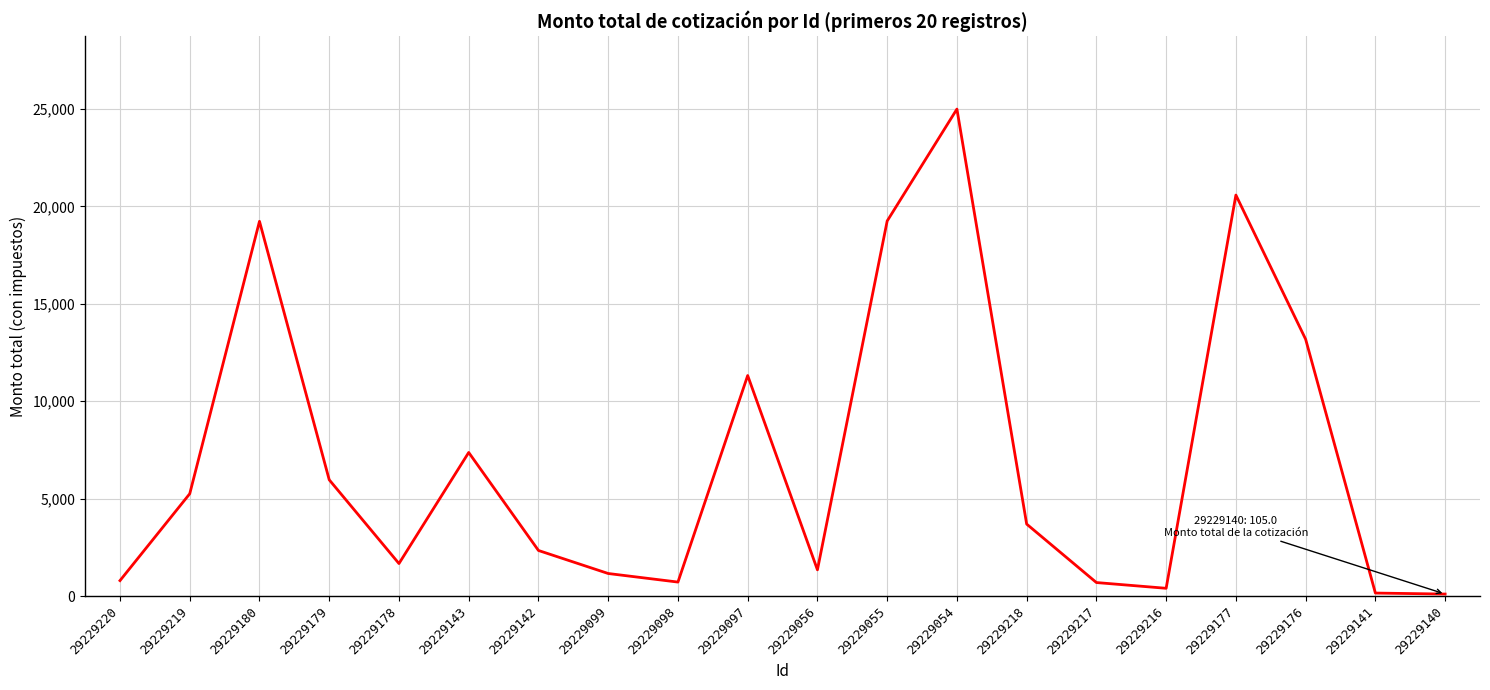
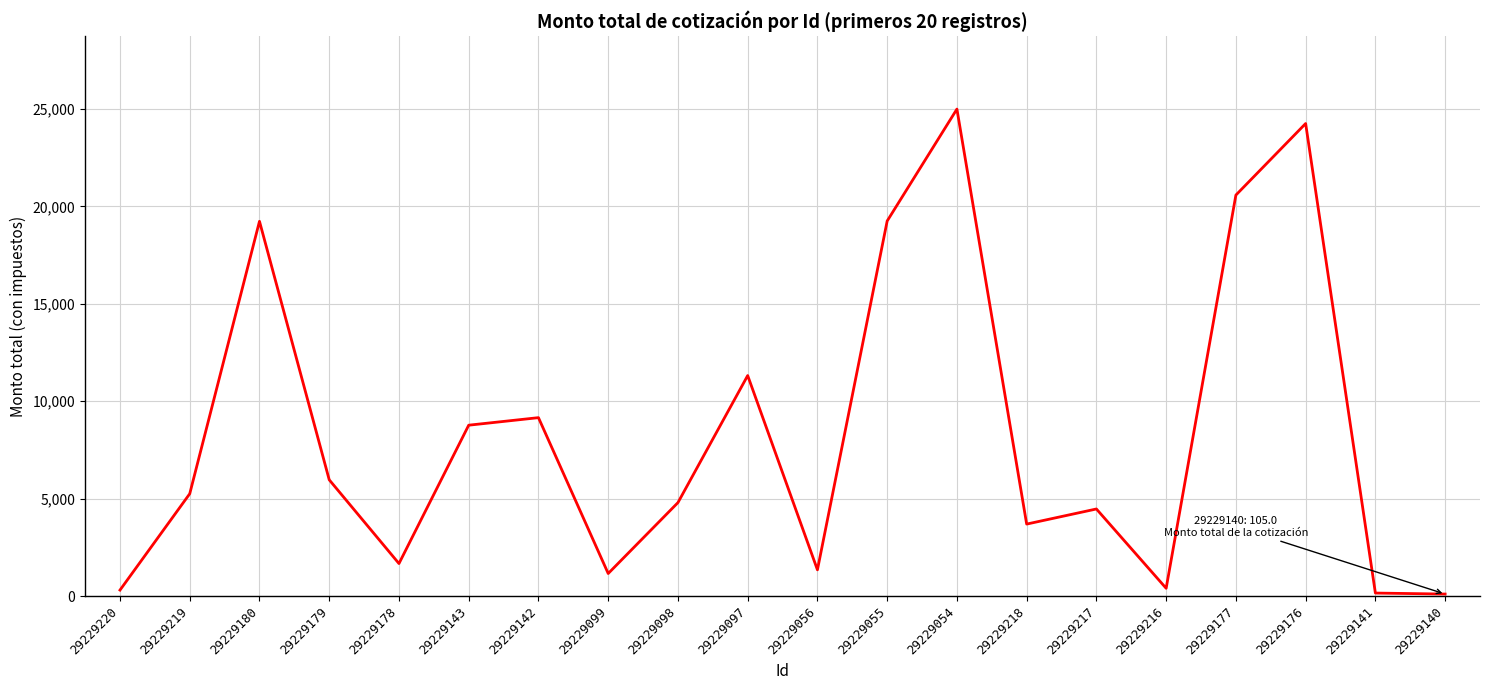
  {
-   "29229220": "800",
+   "29229220": "300",
    "29229219": "5,300",
    "29229180": "19,200",
    "29229179": "6,000",
    "29229178": "1,700",
-   "29229143": "7,400",
-   "29229142": "2,300",
+   "29229143": "8,800",
+   "29229142": "9,200",
    "29229099": "1,200",
-   "29229098": "700",
+   "29229098": "4,800",
    "29229097": "11,300",
    "29229056": "1,300",
    "29229055": "19,300",
    "29229054": "25,000",
    "29229218": "3,700",
-   "29229217": "700",
+   "29229217": "4,500",
    "29229177": "20,600",
-   "29229176": "13,200",
+   "29229176": "24,300",
    "29229140": "100"
  }
